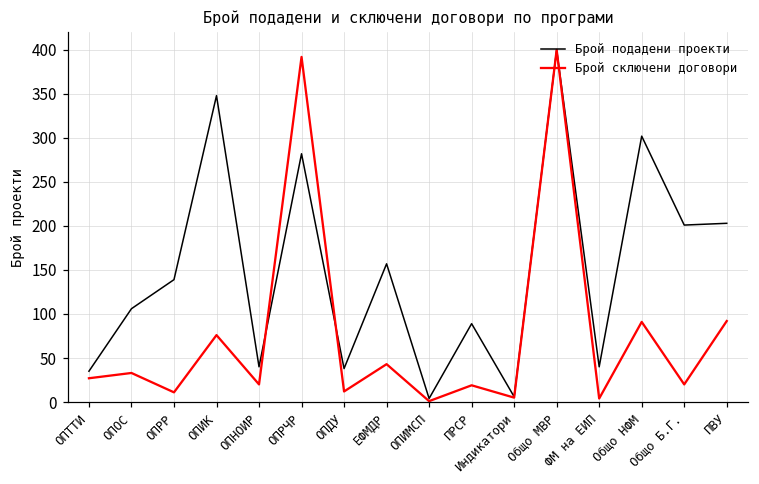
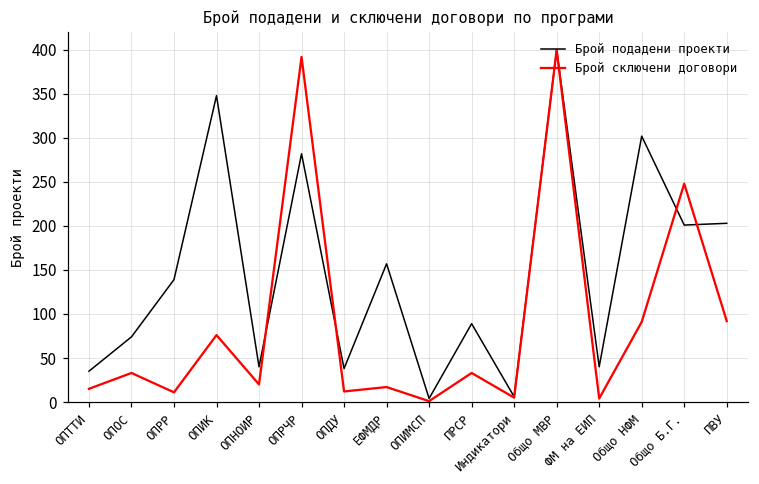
  {
    "Брой подадени проекти": {
      "ОПТТИ": 40,
-     "ОПОС": 110,
+     "ОПОС": 70,
      "ОПРР": 140,
      "ОПИК": 350,
      "ОПНОИР": 40,
      "ОПРЧР": 280,
      "ОПДУ": 40,
      "ЕФМДР": 160,
      "ПРСР": 90,
      "ФМ на ЕИП": 40,
      "Общо НФМ": 300,
      "Общо Б.Г.": 200,
      "ПВУ": 200
    },
    "Брой сключени договори": {
-     "ОПТТИ": 30,
+     "ОПТТИ": 20,
      "ОПОС": 30,
      "ОПРР": 10,
      "ОПИК": 80,
      "ОПНОИР": 20,
      "ОПРЧР": 390,
      "ОПДУ": 10,
-     "ЕФМДР": 40,
-     "ПРСР": 20,
+     "ЕФМДР": 20,
+     "ПРСР": 30,
      "ФМ на ЕИП": 0,
      "Общо НФМ": 90,
-     "Общо Б.Г.": 20,
+     "Общо Б.Г.": 250,
      "ПВУ": 90
    }
  }
